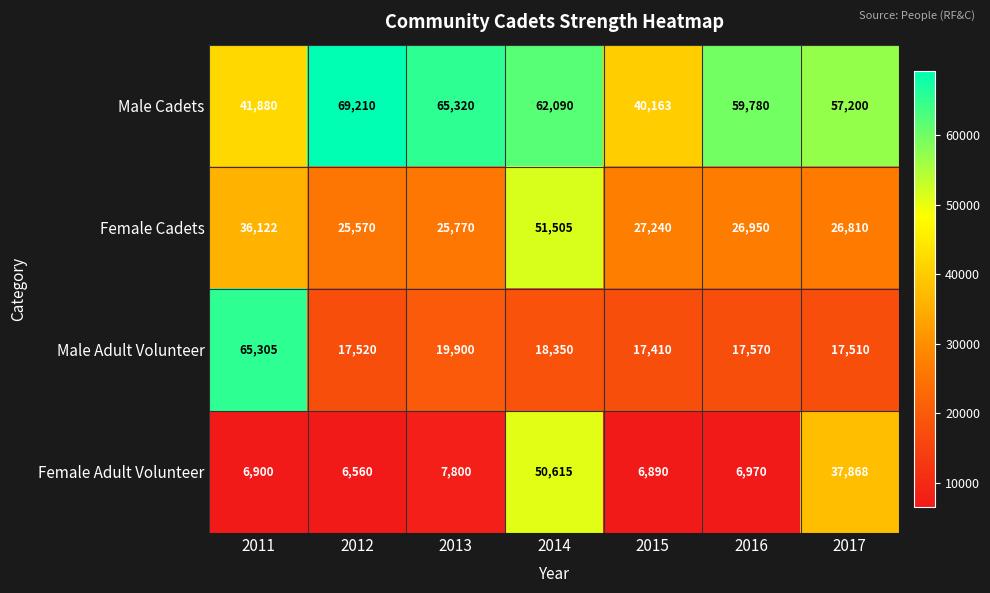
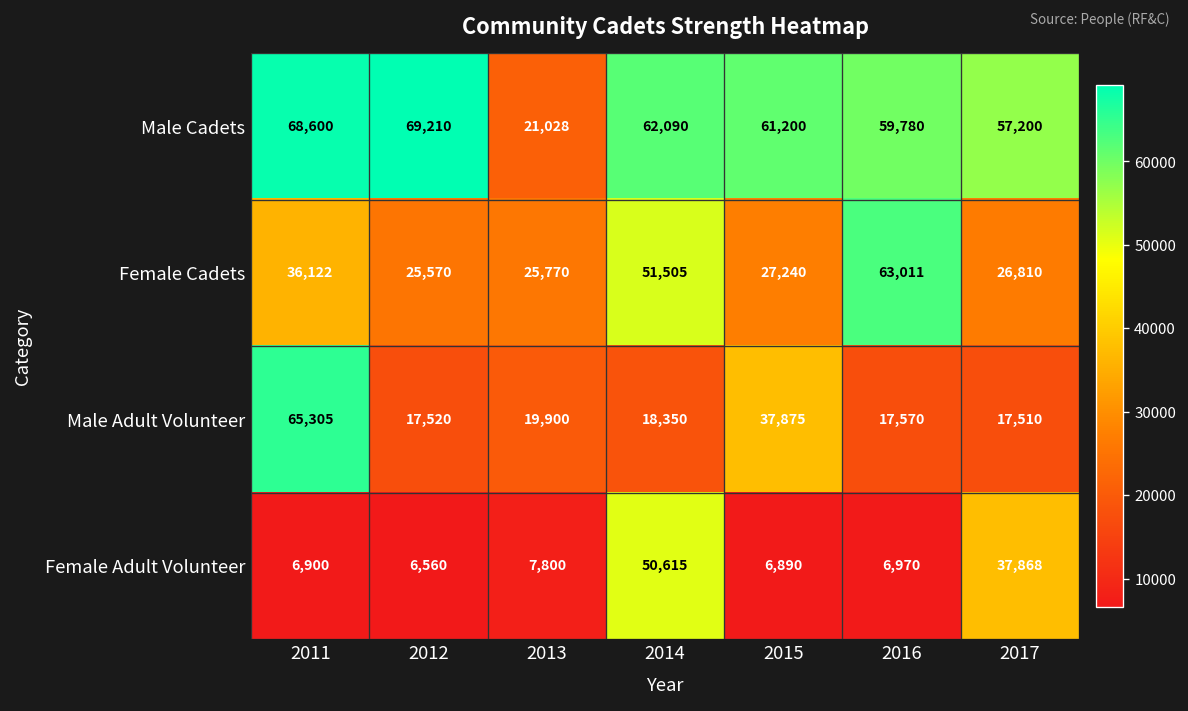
  {
    "Male Cadets": {
-     "2011": "41,880",
+     "2011": "68,600",
      "2012": "69,210",
-     "2013": "65,320",
+     "2013": "21,028",
      "2014": "62,090",
-     "2015": "40,163",
+     "2015": "61,200",
      "2016": "59,780",
      "2017": "57,200"
    },
    "Female Cadets": {
      "2011": "36,122",
      "2012": "25,570",
      "2013": "25,770",
      "2014": "51,505",
      "2015": "27,240",
-     "2016": "26,950",
+     "2016": "63,011",
      "2017": "26,810"
    },
    "Male Adult Volunteer": {
      "2011": "65,305",
      "2012": "17,520",
      "2013": "19,900",
      "2014": "18,350",
-     "2015": "17,410",
+     "2015": "37,875",
      "2016": "17,570",
      "2017": "17,510"
    },
    "Female Adult Volunteer": {
      "2011": "6,900",
      "2012": "6,560",
      "2013": "7,800",
      "2014": "50,615",
      "2015": "6,890",
      "2016": "6,970",
      "2017": "37,868"
    }
  }
